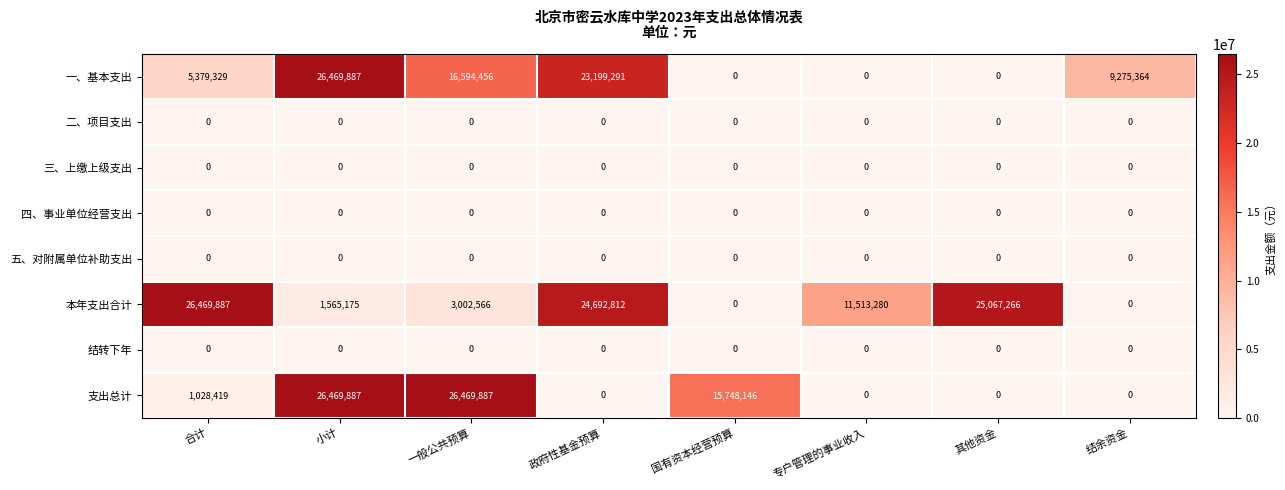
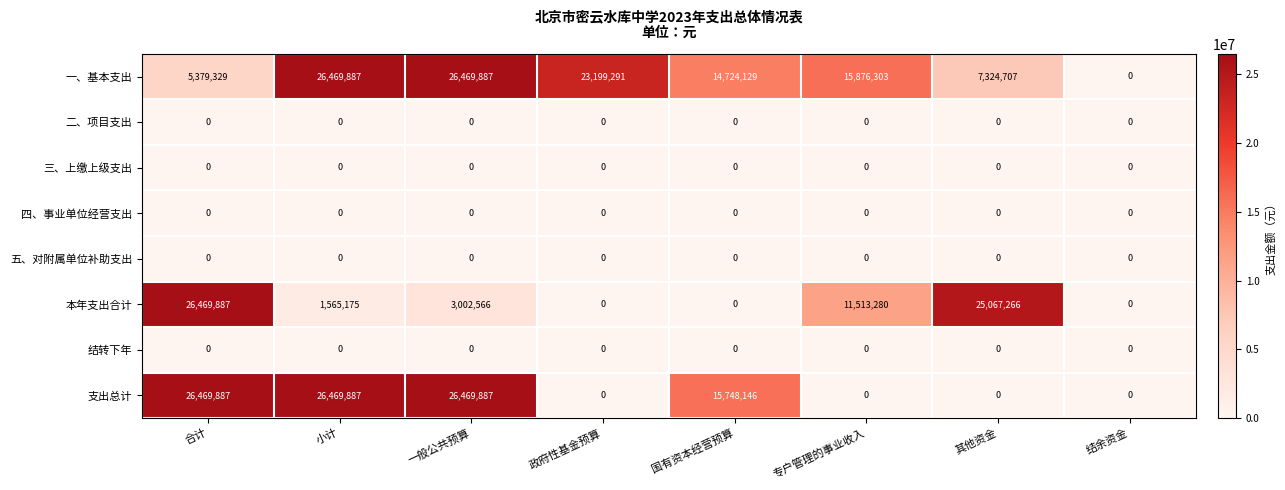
  {
    "一、基本支出": {
      "合计": "5,379,329",
      "小计": "26,469,887",
-     "一般公共预算": "16,594,456",
+     "一般公共预算": "26,469,887",
      "政府性基金预算": "23,199,291",
-     "国有资本经营预算": "0",
-     "专户管理的事业收入": "0",
-     "其他资金": "0",
-     "结余资金": "9,275,364"
+     "国有资本经营预算": "14,724,129",
+     "专户管理的事业收入": "15,876,303",
+     "其他资金": "7,324,707",
+     "结余资金": "0"
    },
    "二、项目支出": {
      "合计": "0",
      "小计": "0",
      "一般公共预算": "0",
      "政府性基金预算": "0",
      "国有资本经营预算": "0",
      "专户管理的事业收入": "0",
      "其他资金": "0",
      "结余资金": "0"
    },
    "三、上缴上级支出": {
      "合计": "0",
      "小计": "0",
      "一般公共预算": "0",
      "政府性基金预算": "0",
      "国有资本经营预算": "0",
      "专户管理的事业收入": "0",
      "其他资金": "0",
      "结余资金": "0"
    },
    "四、事业单位经营支出": {
      "合计": "0",
      "小计": "0",
      "一般公共预算": "0",
      "政府性基金预算": "0",
      "国有资本经营预算": "0",
      "专户管理的事业收入": "0",
      "其他资金": "0",
      "结余资金": "0"
    },
    "五、对附属单位补助支出": {
      "合计": "0",
      "小计": "0",
      "一般公共预算": "0",
      "政府性基金预算": "0",
      "国有资本经营预算": "0",
      "专户管理的事业收入": "0",
      "其他资金": "0",
      "结余资金": "0"
    },
    "本年支出合计": {
      "合计": "26,469,887",
      "小计": "1,565,175",
      "一般公共预算": "3,002,566",
-     "政府性基金预算": "24,692,812",
+     "政府性基金预算": "0",
      "国有资本经营预算": "0",
      "专户管理的事业收入": "11,513,280",
      "其他资金": "25,067,266",
      "结余资金": "0"
    },
    "结转下年": {
      "合计": "0",
      "小计": "0",
      "一般公共预算": "0",
      "政府性基金预算": "0",
      "国有资本经营预算": "0",
      "专户管理的事业收入": "0",
      "其他资金": "0",
      "结余资金": "0"
    },
    "支出总计": {
-     "合计": "1,028,419",
+     "合计": "26,469,887",
      "小计": "26,469,887",
      "一般公共预算": "26,469,887",
      "政府性基金预算": "0",
      "国有资本经营预算": "15,748,146",
      "专户管理的事业收入": "0",
      "其他资金": "0",
      "结余资金": "0"
    }
  }
